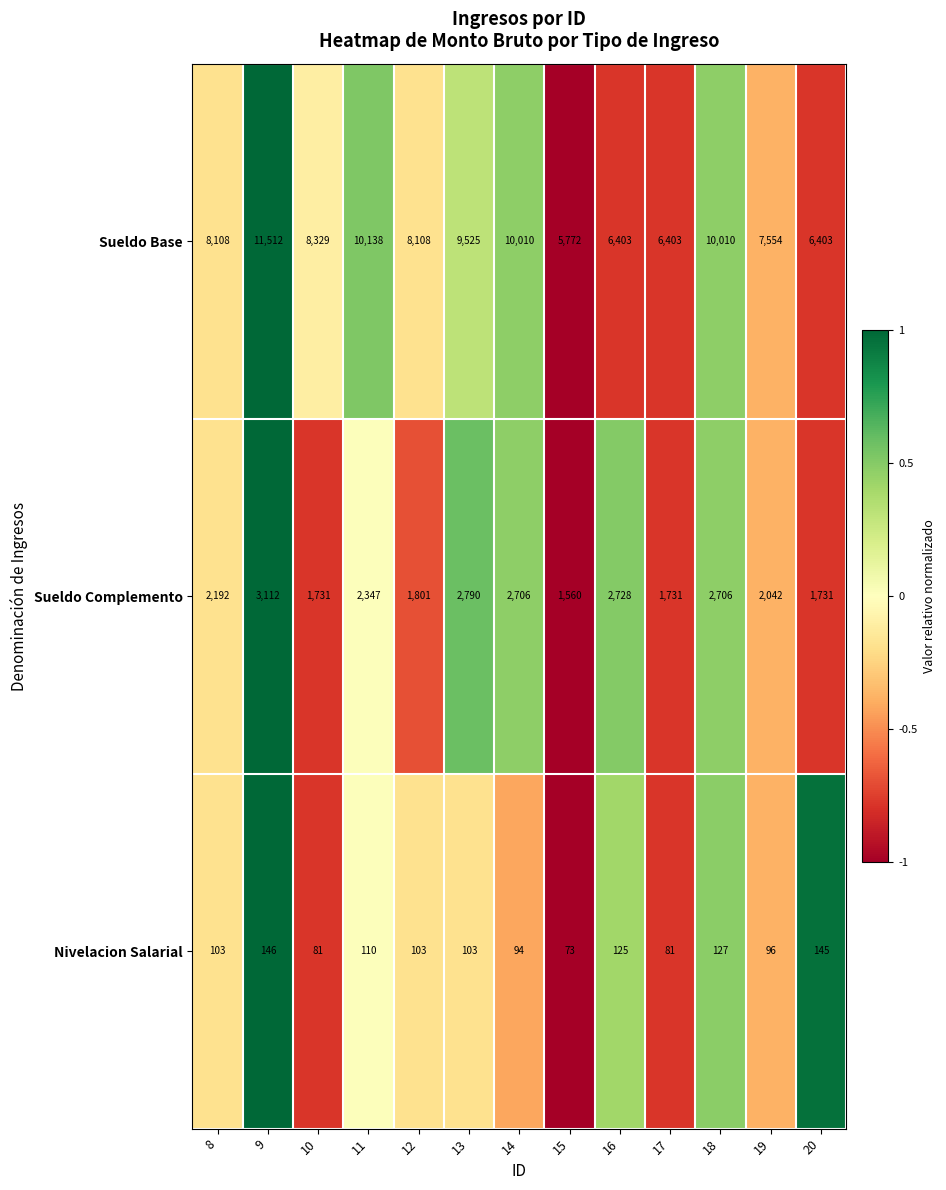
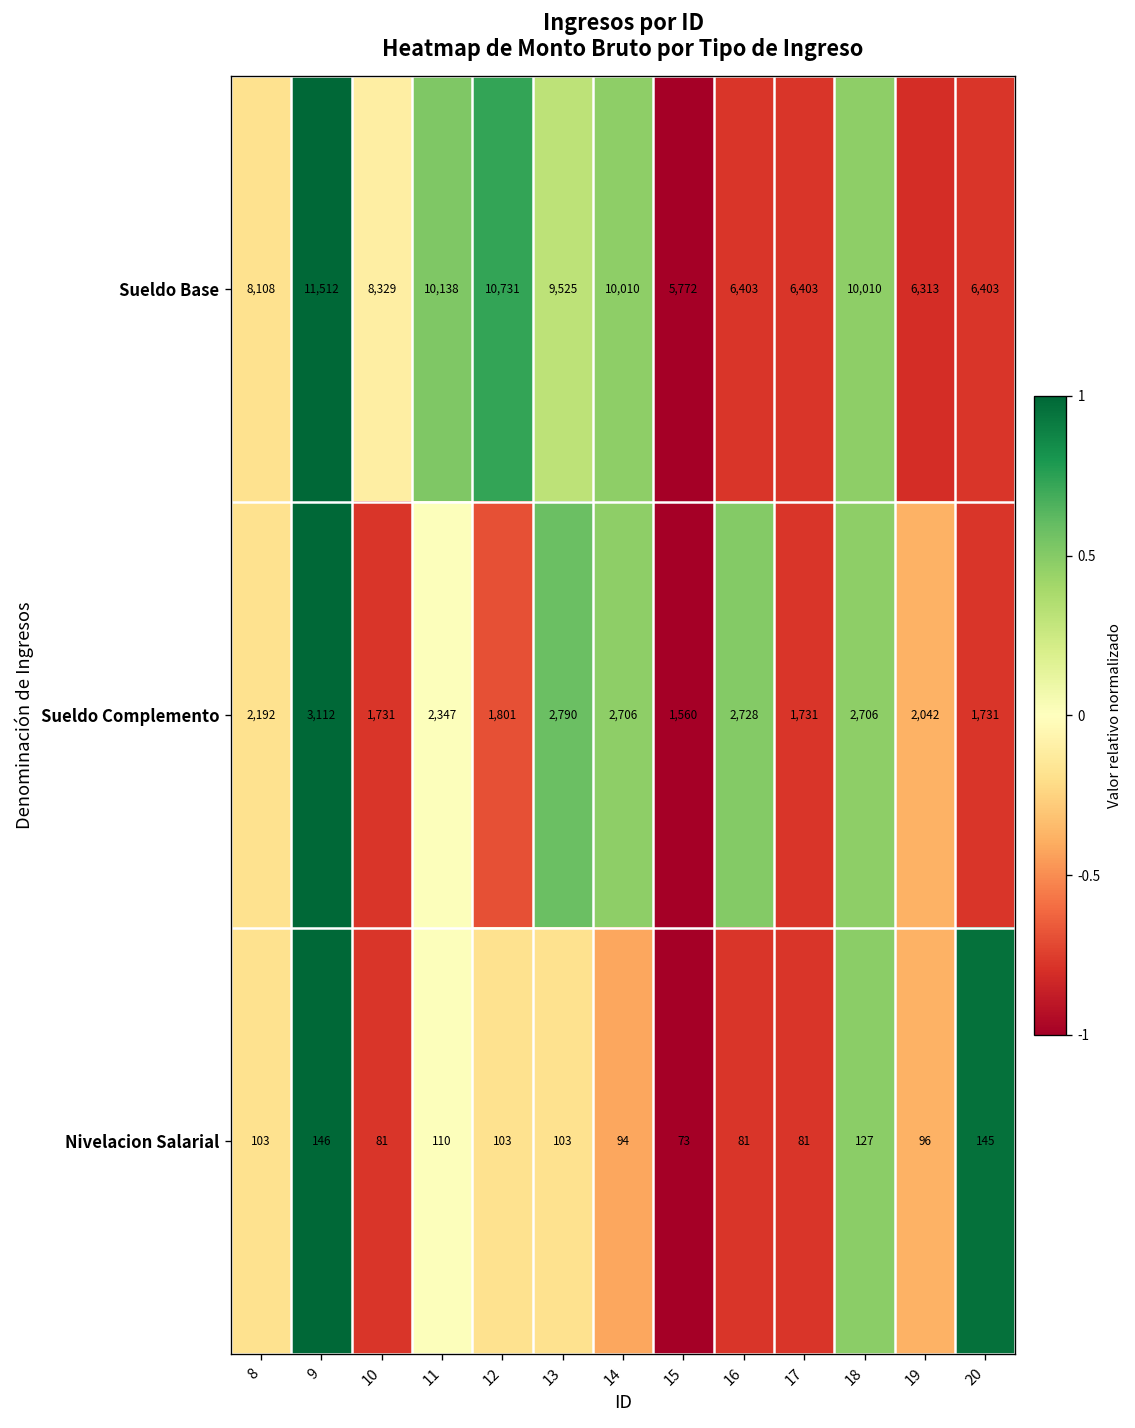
  {
    "Sueldo Base": {
      "8": "8,108",
      "9": "11,512",
      "10": "8,329",
      "11": "10,138",
-     "12": "8,108",
+     "12": "10,731",
      "13": "9,525",
      "14": "10,010",
      "15": "5,772",
      "16": "6,403",
      "17": "6,403",
      "18": "10,010",
-     "19": "7,554",
+     "19": "6,313",
      "20": "6,403"
    },
    "Sueldo Complemento": {
      "8": "2,192",
      "9": "3,112",
      "10": "1,731",
      "11": "2,347",
      "12": "1,801",
      "13": "2,790",
      "14": "2,706",
      "15": "1,560",
      "16": "2,728",
      "17": "1,731",
      "18": "2,706",
      "19": "2,042",
      "20": "1,731"
    },
    "Nivelacion Salarial": {
      "8": "103",
      "9": "146",
      "10": "81",
      "11": "110",
      "12": "103",
      "13": "103",
      "14": "94",
      "15": "73",
-     "16": "125",
+     "16": "81",
      "17": "81",
      "18": "127",
      "19": "96",
      "20": "145"
    }
  }
